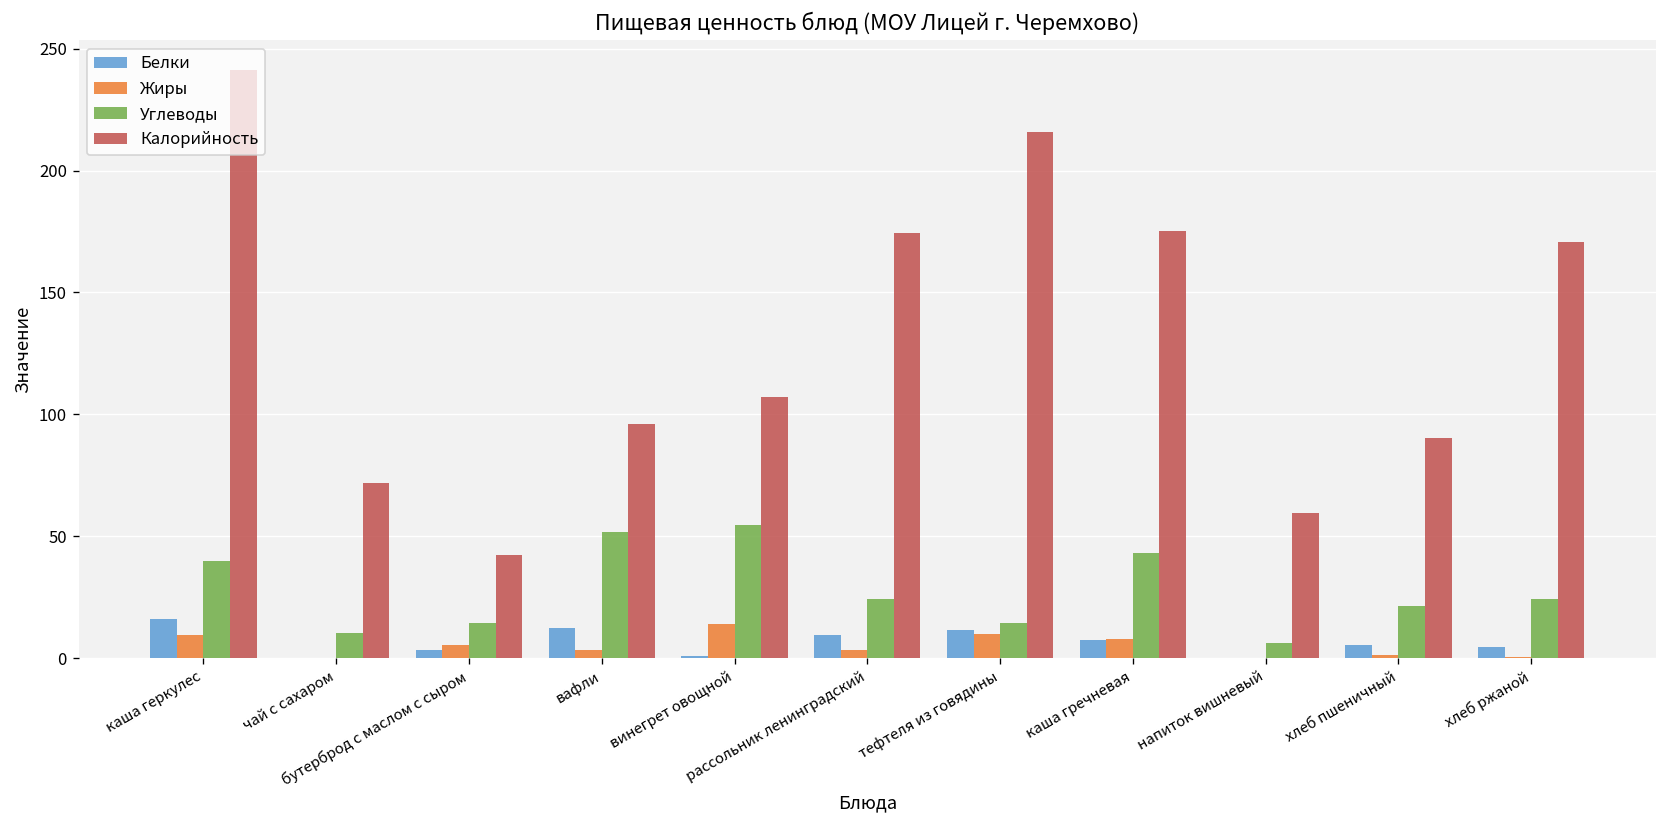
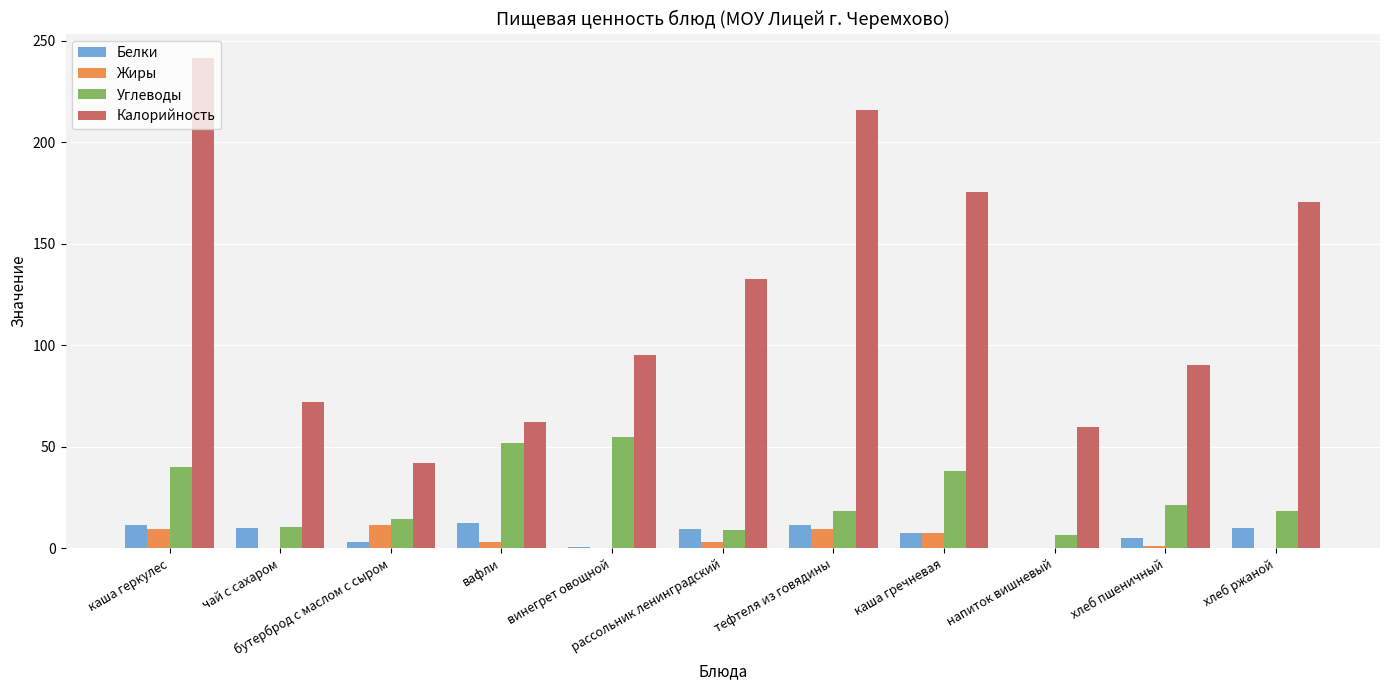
  {
    "Белки": {
-     "каша геркулес": 16,
-     "чай с сахаром": 0,
+     "каша геркулес": 11,
+     "чай с сахаром": 10,
      "бутерброд с маслом с сыром": 3,
      "вафли": 13,
      "рассольник ленинградский": 9,
      "тефтеля из говядины": 11,
      "каша гречневая": 8,
      "хлеб пшеничный": 5,
-     "хлеб ржаной": 4
+     "хлеб ржаной": 10
    },
    "Жиры": {
      "каша геркулес": 10,
      "чай с сахаром": 0,
-     "бутерброд с маслом с сыром": 5,
+     "бутерброд с маслом с сыром": 12,
      "вафли": 3,
-     "винегрет овощной": 14,
+     "винегрет овощной": 0,
      "рассольник ленинградский": 3,
      "тефтеля из говядины": 10,
      "каша гречневая": 8,
      "напиток вишневый": 0
    },
    "Углеводы": {
      "каша геркулес": 40,
      "чай с сахаром": 10,
      "бутерброд с маслом с сыром": 15,
      "вафли": 52,
      "винегрет овощной": 55,
-     "рассольник ленинградский": 24,
-     "тефтеля из говядины": 14,
-     "каша гречневая": 43,
+     "рассольник ленинградский": 9,
+     "тефтеля из говядины": 19,
+     "каша гречневая": 38,
      "напиток вишневый": 6,
      "хлеб пшеничный": 21,
-     "хлеб ржаной": 24
+     "хлеб ржаной": 18
    },
    "Калорийность": {
      "чай с сахаром": 72,
      "бутерброд с маслом с сыром": 42,
-     "вафли": 96,
-     "винегрет овощной": 107,
-     "рассольник ленинградский": 175,
+     "вафли": 62,
+     "винегрет овощной": 95,
+     "рассольник ленинградский": 133,
      "тефтеля из говядины": 216,
      "каша гречневая": 175,
      "напиток вишневый": 60,
      "хлеб пшеничный": 90,
      "хлеб ржаной": 171
    }
  }
